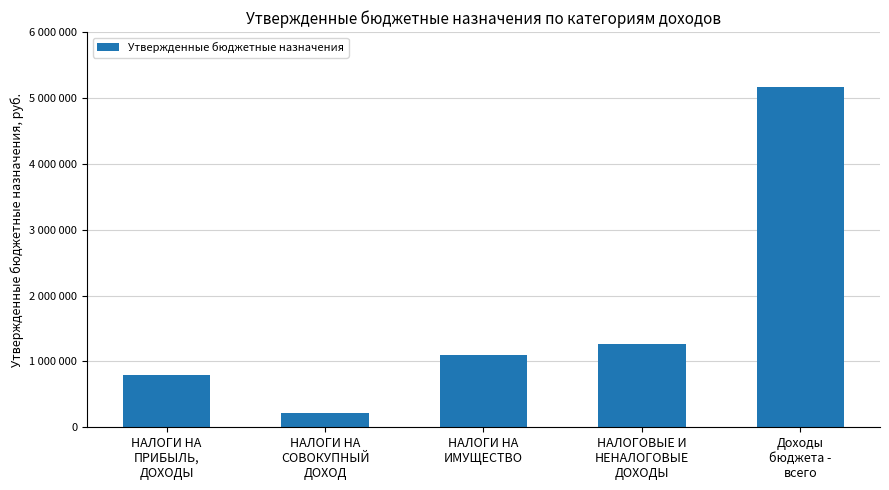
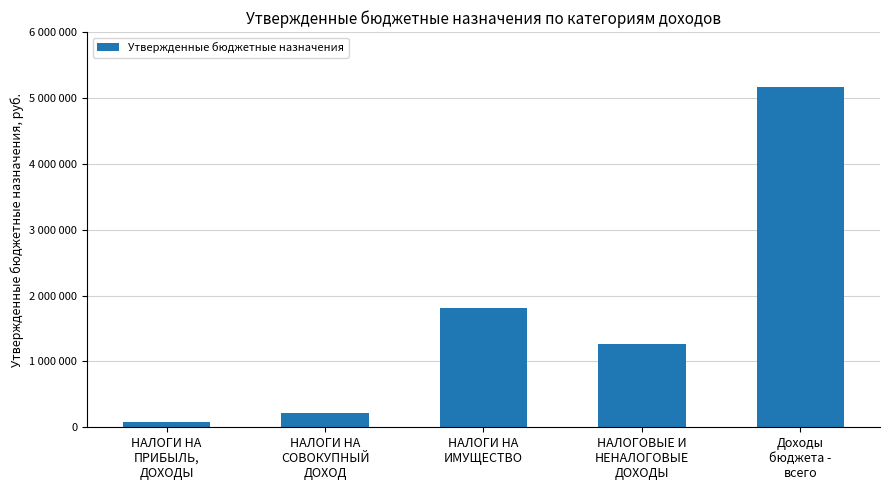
  {
-   "НАЛОГИ НА ПРИБЫЛЬ, ДОХОДЫ": 800000,
+   "НАЛОГИ НА ПРИБЫЛЬ, ДОХОДЫ": 100000,
    "НАЛОГИ НА СОВОКУПНЫЙ ДОХОД": 200000,
-   "НАЛОГИ НА ИМУЩЕСТВО": 1100000,
+   "НАЛОГИ НА ИМУЩЕСТВО": 1800000,
    "НАЛОГОВЫЕ И НЕНАЛОГОВЫЕ ДОХОДЫ": 1300000,
    "Доходы бюджета - всего": 5200000
  }
